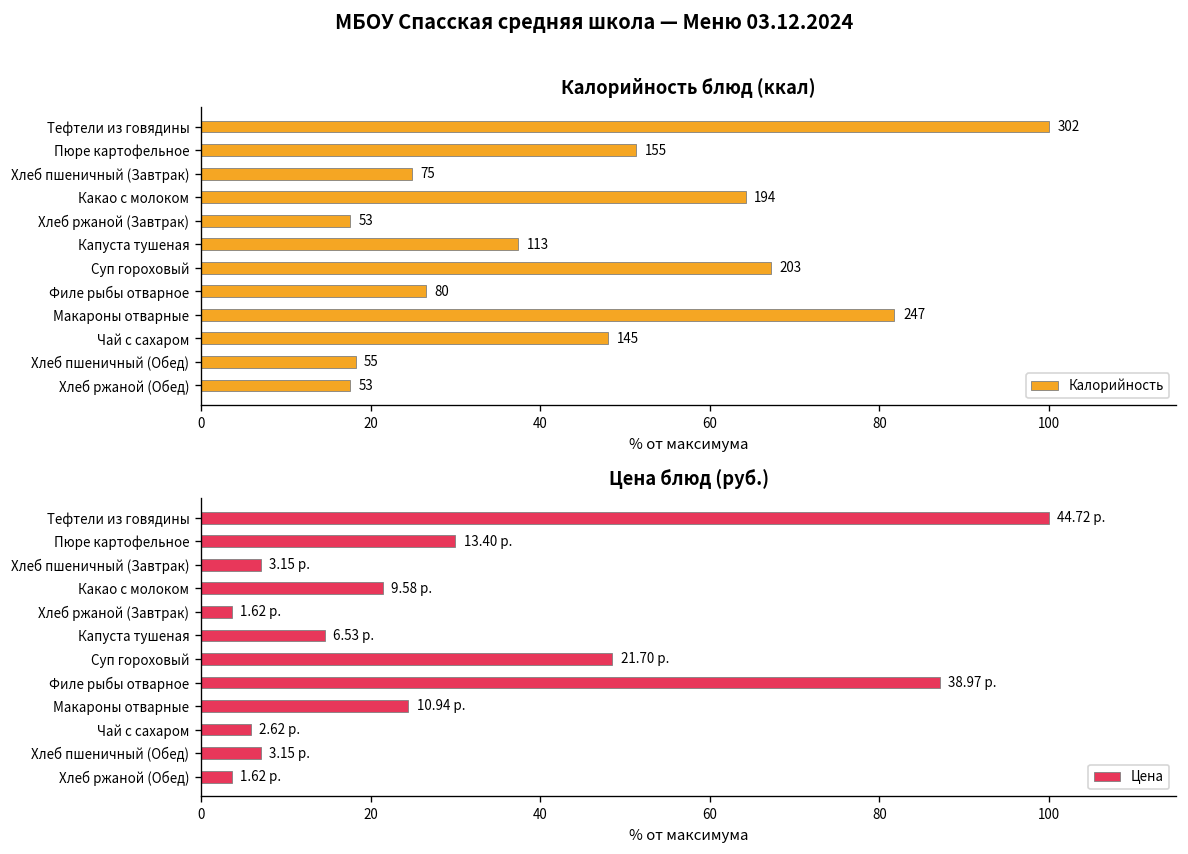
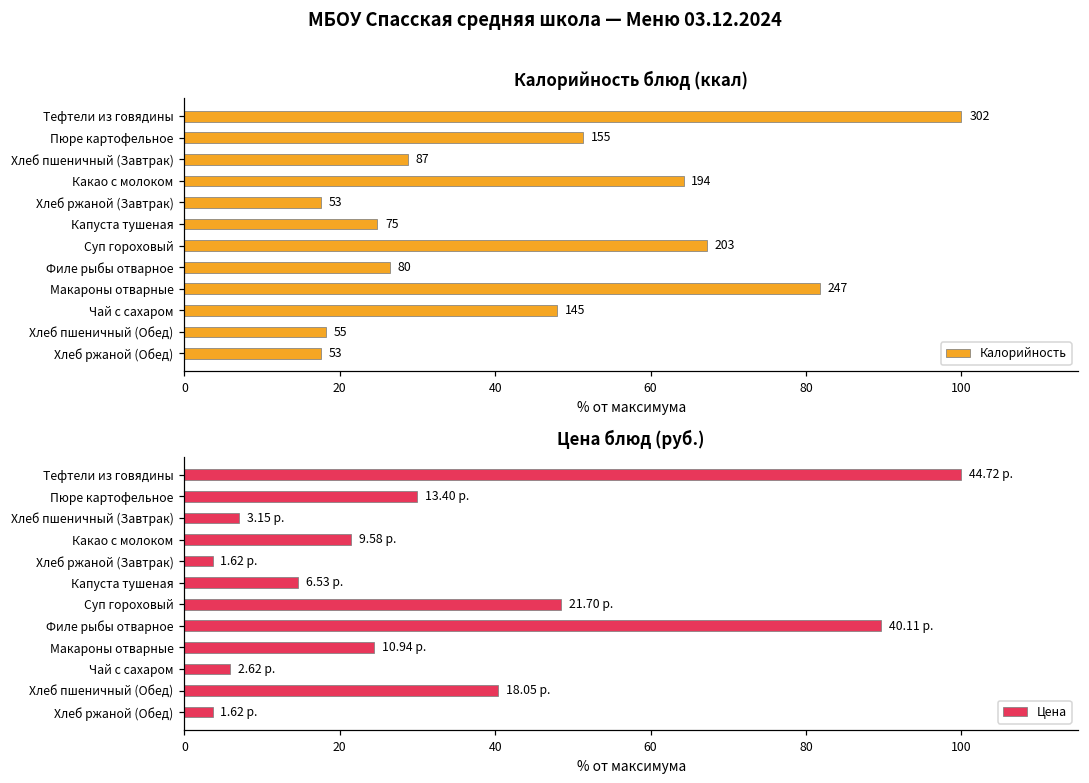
  {
    "Калорийность блюд (ккал)": {
-     "Хлеб пшеничный (Завтрак)": 75,
-     "Капуста тушеная": 113
+     "Хлеб пшеничный (Завтрак)": 87,
+     "Капуста тушеная": 75
    },
    "Цена блюд (руб.)": {
-     "Филе рыбы отварное": 38.97,
-     "Хлеб пшеничный (Обед)": 3.15
+     "Филе рыбы отварное": 40.11,
+     "Хлеб пшеничный (Обед)": 18.05
    }
  }
